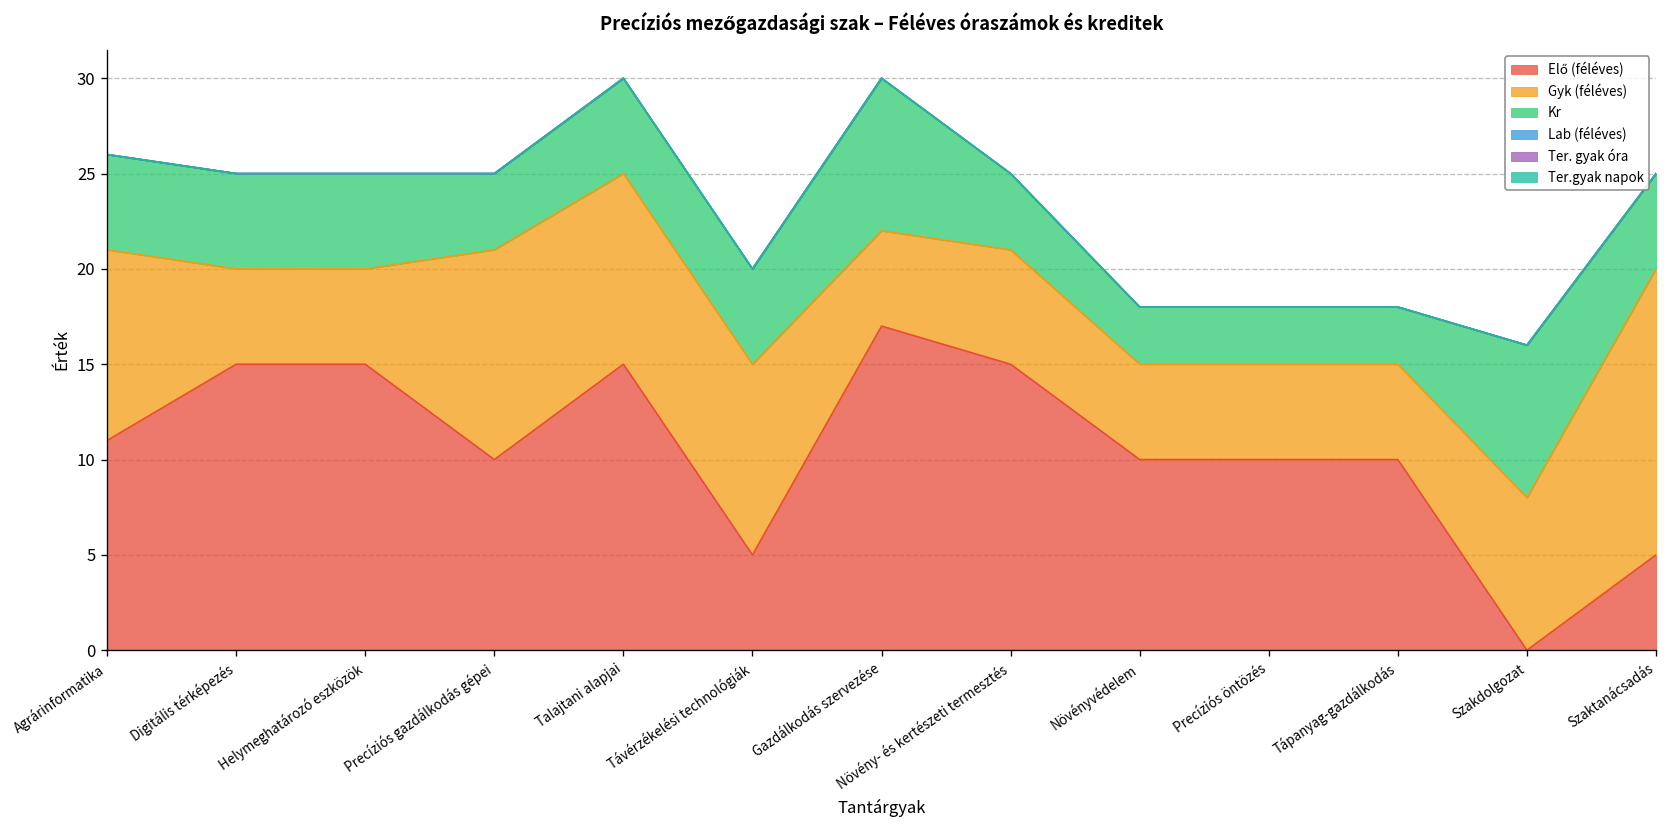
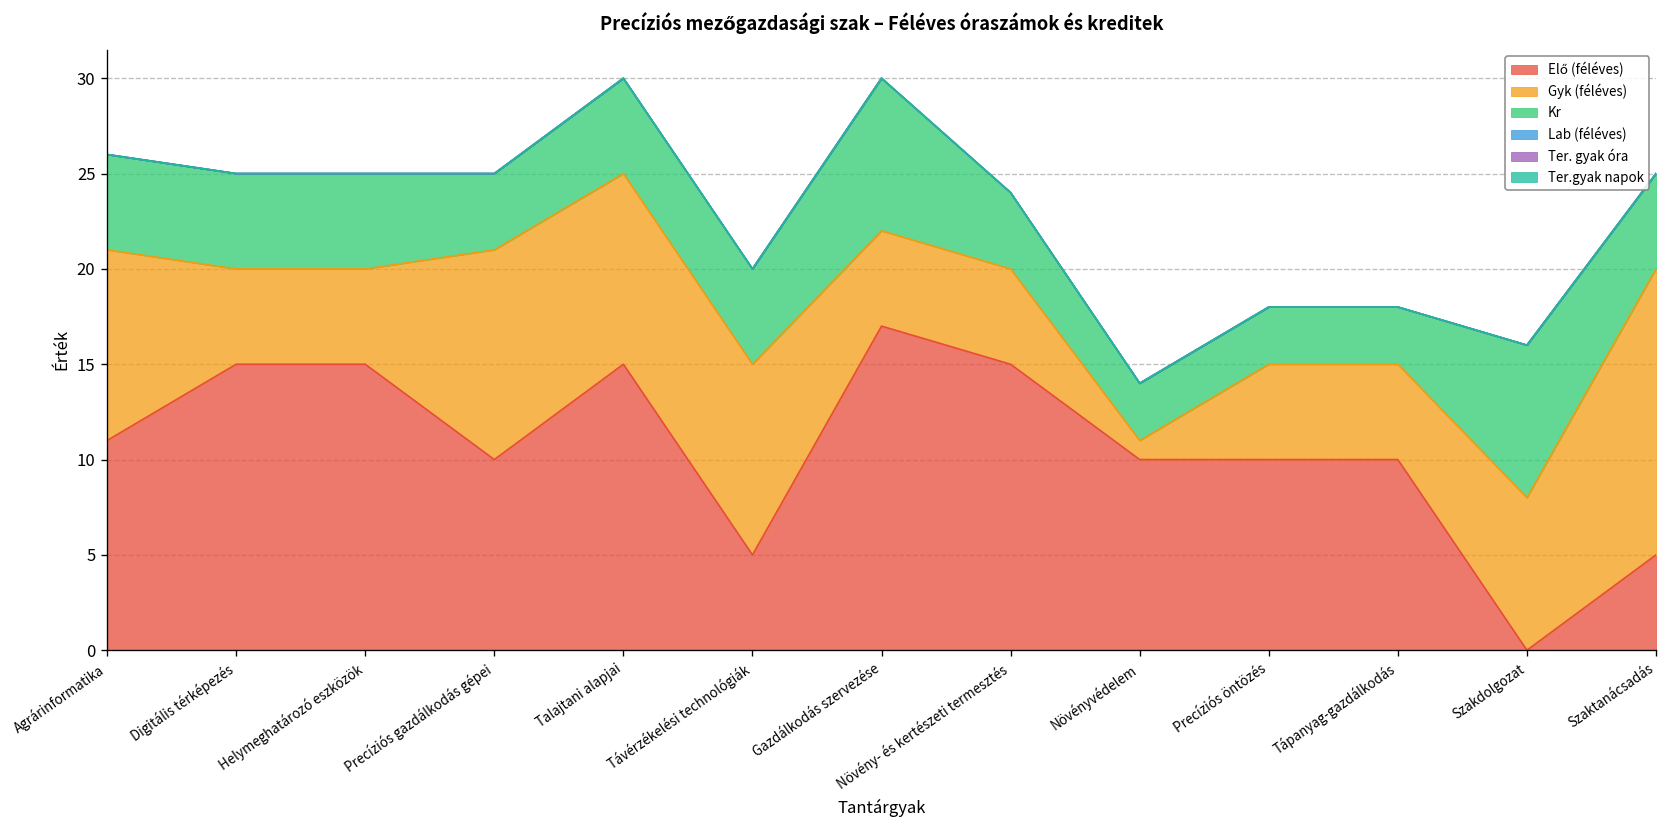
  {
    "Elő (féléves)": {
      "Agrárinformatika": 11,
      "Digitális térképezés": 15,
      "Helymeghatározó eszközök": 15,
      "Precíziós gazdálkodás gépei": 10,
      "Talajtani alapjai": 15,
      "Távérzékelési technológiák": 5,
      "Gazdálkodás szervezése": 17,
      "Növény- és kertészeti termesztés": 15,
      "Növényvédelem": 10,
      "Precíziós öntözés": 10,
      "Tápanyag-gazdálkodás": 10,
      "Szakdolgozat": 0,
      "Szaktanácsadás": 5
    },
    "Gyk (féléves)": {
      "Agrárinformatika": 10,
      "Digitális térképezés": 5,
      "Helymeghatározó eszközök": 5,
      "Precíziós gazdálkodás gépei": 11,
      "Talajtani alapjai": 10,
      "Távérzékelési technológiák": 10,
      "Gazdálkodás szervezése": 5,
-     "Növény- és kertészeti termesztés": 6,
-     "Növényvédelem": 5,
+     "Növény- és kertészeti termesztés": 5,
+     "Növényvédelem": 1,
      "Precíziós öntözés": 5,
      "Tápanyag-gazdálkodás": 5,
      "Szakdolgozat": 8,
      "Szaktanácsadás": 15
    }
  }
